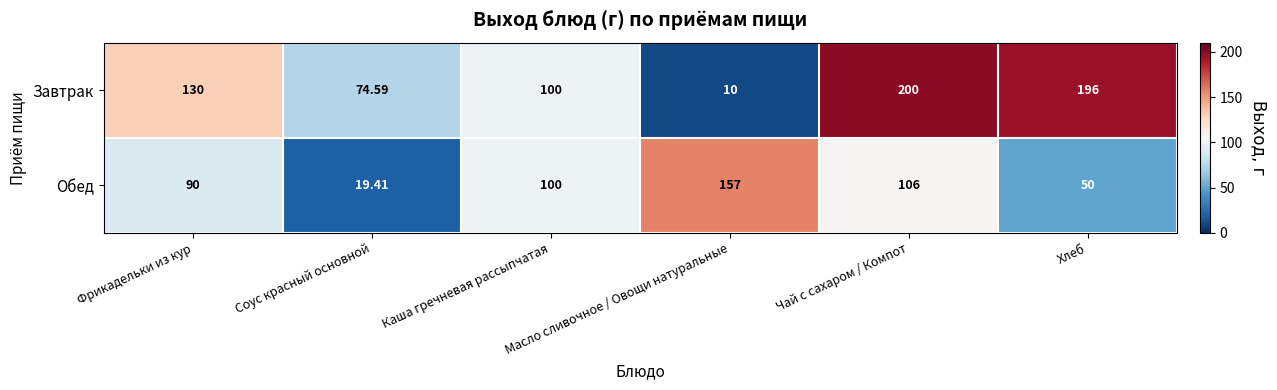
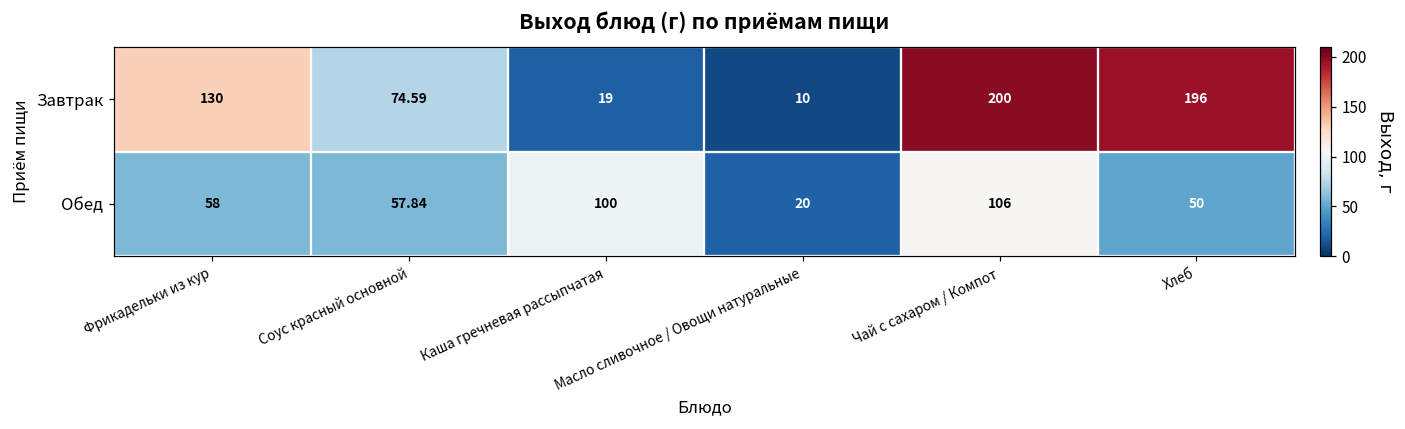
  {
    "Завтрак": {
      "Фрикадельки из кур": 130,
      "Соус красный основной": 74.59,
-     "Каша гречневая рассыпчатая": 100,
+     "Каша гречневая рассыпчатая": 19,
      "Масло сливочное / Овощи натуральные": 10,
      "Чай с сахаром / Компот": 200,
      "Хлеб": 196
    },
    "Обед": {
-     "Фрикадельки из кур": 90,
-     "Соус красный основной": 19.41,
+     "Фрикадельки из кур": 58,
+     "Соус красный основной": 57.84,
      "Каша гречневая рассыпчатая": 100,
-     "Масло сливочное / Овощи натуральные": 157,
+     "Масло сливочное / Овощи натуральные": 20,
      "Чай с сахаром / Компот": 106,
      "Хлеб": 50
    }
  }
